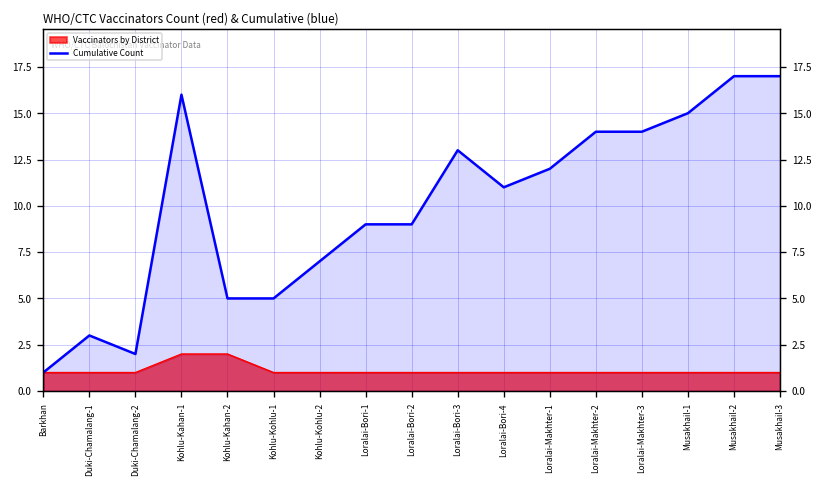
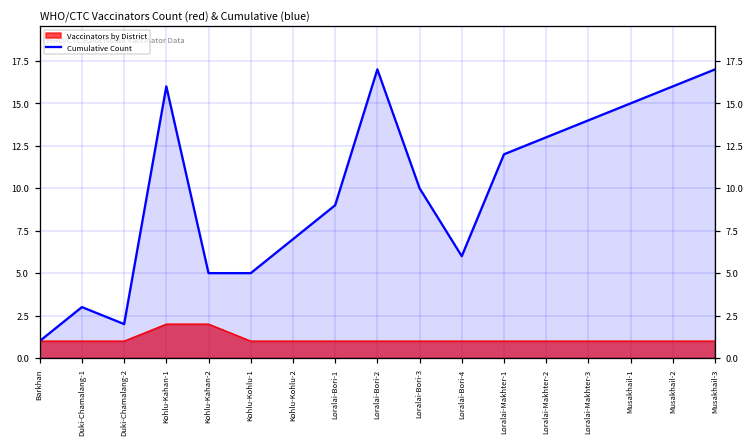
  {
    "Vaccinators by District": {
      "Duki-Chamalang-1": 1,
      "Duki-Chamalang-2": 1,
      "Kohlu-Kahan-1": 2,
      "Kohlu-Kahan-2": 2,
      "Kohlu-Kohlu-1": 1,
      "Kohlu-Kohlu-2": 1,
      "Loralai-Bori-1": 1,
      "Loralai-Bori-2": 1,
      "Loralai-Bori-3": 1,
      "Loralai-Bori-4": 1,
      "Loralai-Makhter-1": 1,
      "Loralai-Makhter-2": 1,
      "Loralai-Makhter-3": 1,
      "Musakhail-1": 1,
      "Musakhail-2": 1,
      "Musakhail-3": 1
    },
    "Cumulative Count": {
      "Duki-Chamalang-1": 3,
      "Duki-Chamalang-2": 2,
      "Kohlu-Kahan-1": 16,
      "Kohlu-Kahan-2": 5,
      "Kohlu-Kohlu-1": 5,
      "Kohlu-Kohlu-2": 7,
      "Loralai-Bori-1": 9,
-     "Loralai-Bori-2": 9,
-     "Loralai-Bori-3": 13,
-     "Loralai-Bori-4": 11,
+     "Loralai-Bori-2": 17,
+     "Loralai-Bori-3": 10,
+     "Loralai-Bori-4": 6,
      "Loralai-Makhter-1": 12,
-     "Loralai-Makhter-2": 14,
+     "Loralai-Makhter-2": 13,
      "Loralai-Makhter-3": 14,
      "Musakhail-1": 15,
-     "Musakhail-2": 17,
+     "Musakhail-2": 16,
      "Musakhail-3": 17
    }
  }
